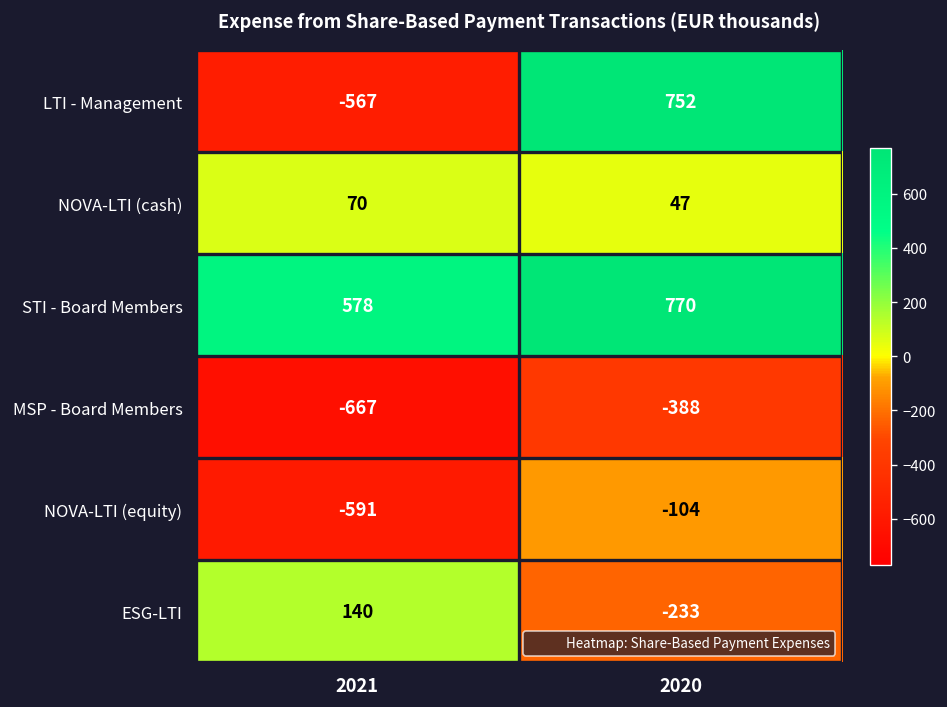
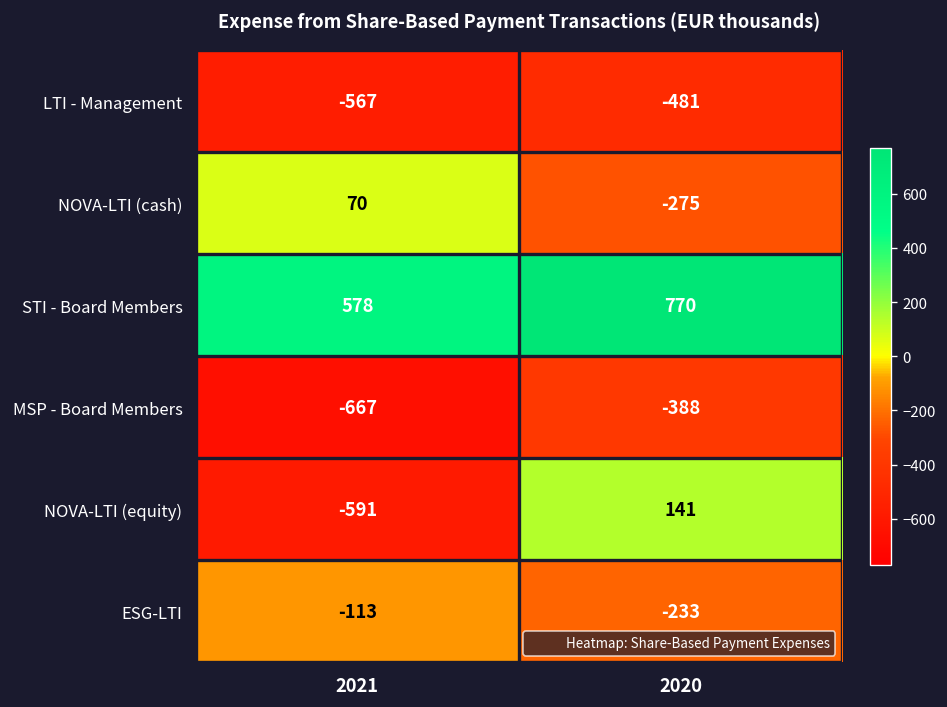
  {
    "LTI - Management": {
      "2021": -567,
-     "2020": 752
+     "2020": -481
    },
    "NOVA-LTI (cash)": {
      "2021": 70,
-     "2020": 47
+     "2020": -275
    },
    "STI - Board Members": {
      "2021": 578,
      "2020": 770
    },
    "MSP - Board Members": {
      "2021": -667,
      "2020": -388
    },
    "NOVA-LTI (equity)": {
      "2021": -591,
-     "2020": -104
+     "2020": 141
    },
    "ESG-LTI": {
-     "2021": 140,
+     "2021": -113,
      "2020": -233
    }
  }
